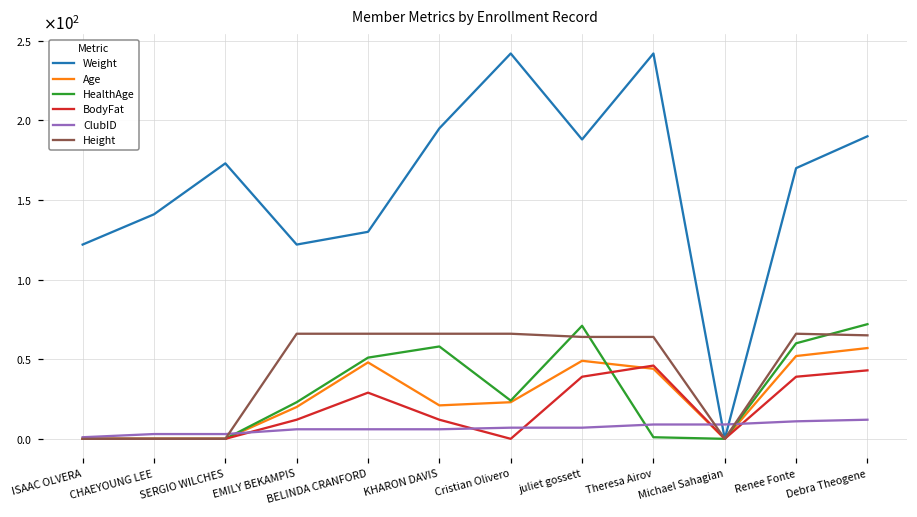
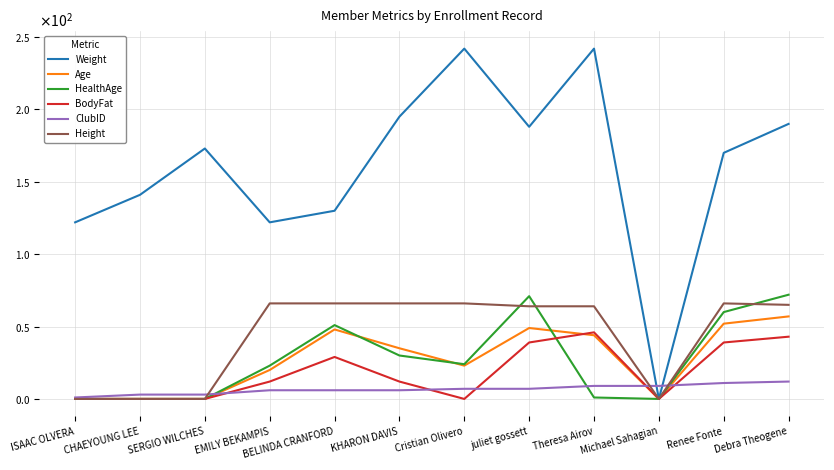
  {
    "Weight": {
      "ISAAC OLVERA": 122,
      "CHAEYOUNG LEE": 141,
      "SERGIO WILCHES": 173,
      "EMILY BEKAMPIS": 122,
      "BELINDA CRANFORD": 130,
      "KHARON DAVIS": 195,
      "Cristian Olivero": 242,
      "juliet gossett": 188,
      "Theresa Airov": 242,
      "Renee Fonte": 170,
      "Debra Theogene": 190
    },
    "Age": {
      "EMILY BEKAMPIS": 20,
      "BELINDA CRANFORD": 48,
-     "KHARON DAVIS": 21,
+     "KHARON DAVIS": 35,
      "juliet gossett": 49,
      "Theresa Airov": 44,
      "Renee Fonte": 52,
      "Debra Theogene": 57
    },
    "HealthAge": {
      "EMILY BEKAMPIS": 23,
      "BELINDA CRANFORD": 51,
-     "KHARON DAVIS": 58,
+     "KHARON DAVIS": 30,
      "juliet gossett": 71,
      "Theresa Airov": 1,
      "Renee Fonte": 60,
      "Debra Theogene": 72
    },
    "BodyFat": {
      "EMILY BEKAMPIS": 12,
      "BELINDA CRANFORD": 29,
      "KHARON DAVIS": 12,
      "Cristian Olivero": 0,
      "juliet gossett": 39,
      "Theresa Airov": 46,
      "Renee Fonte": 39,
      "Debra Theogene": 43
    },
    "ClubID": {
      "CHAEYOUNG LEE": 3,
      "SERGIO WILCHES": 3,
      "EMILY BEKAMPIS": 6,
      "BELINDA CRANFORD": 6,
      "KHARON DAVIS": 6,
      "Cristian Olivero": 7,
      "juliet gossett": 7,
      "Theresa Airov": 9,
      "Michael Sahagian": 9,
      "Renee Fonte": 11,
      "Debra Theogene": 12
    },
    "Height": {
      "EMILY BEKAMPIS": 66,
      "BELINDA CRANFORD": 66,
      "KHARON DAVIS": 66,
      "Cristian Olivero": 66,
      "juliet gossett": 64,
      "Theresa Airov": 64,
      "Renee Fonte": 66,
      "Debra Theogene": 65
    }
  }
